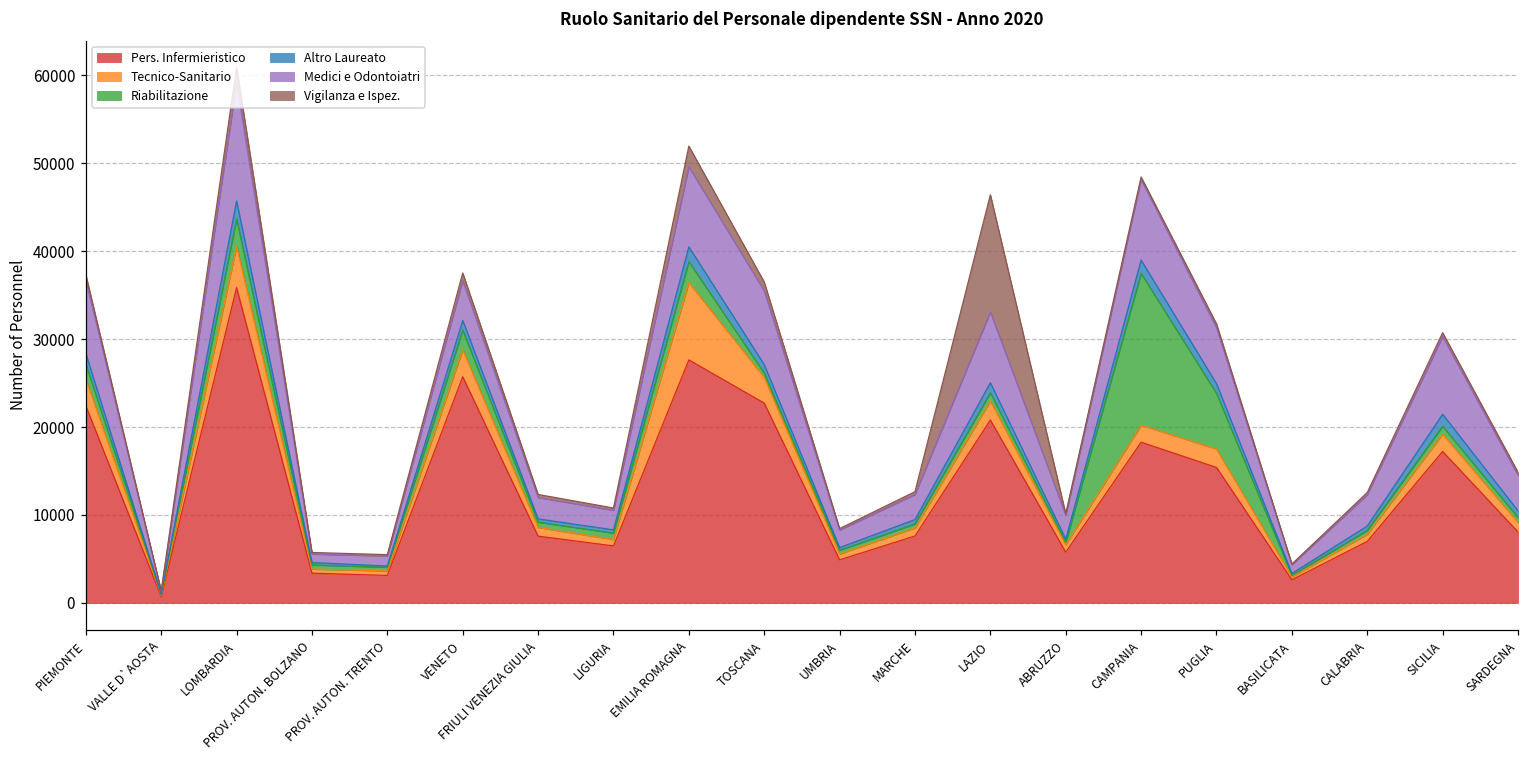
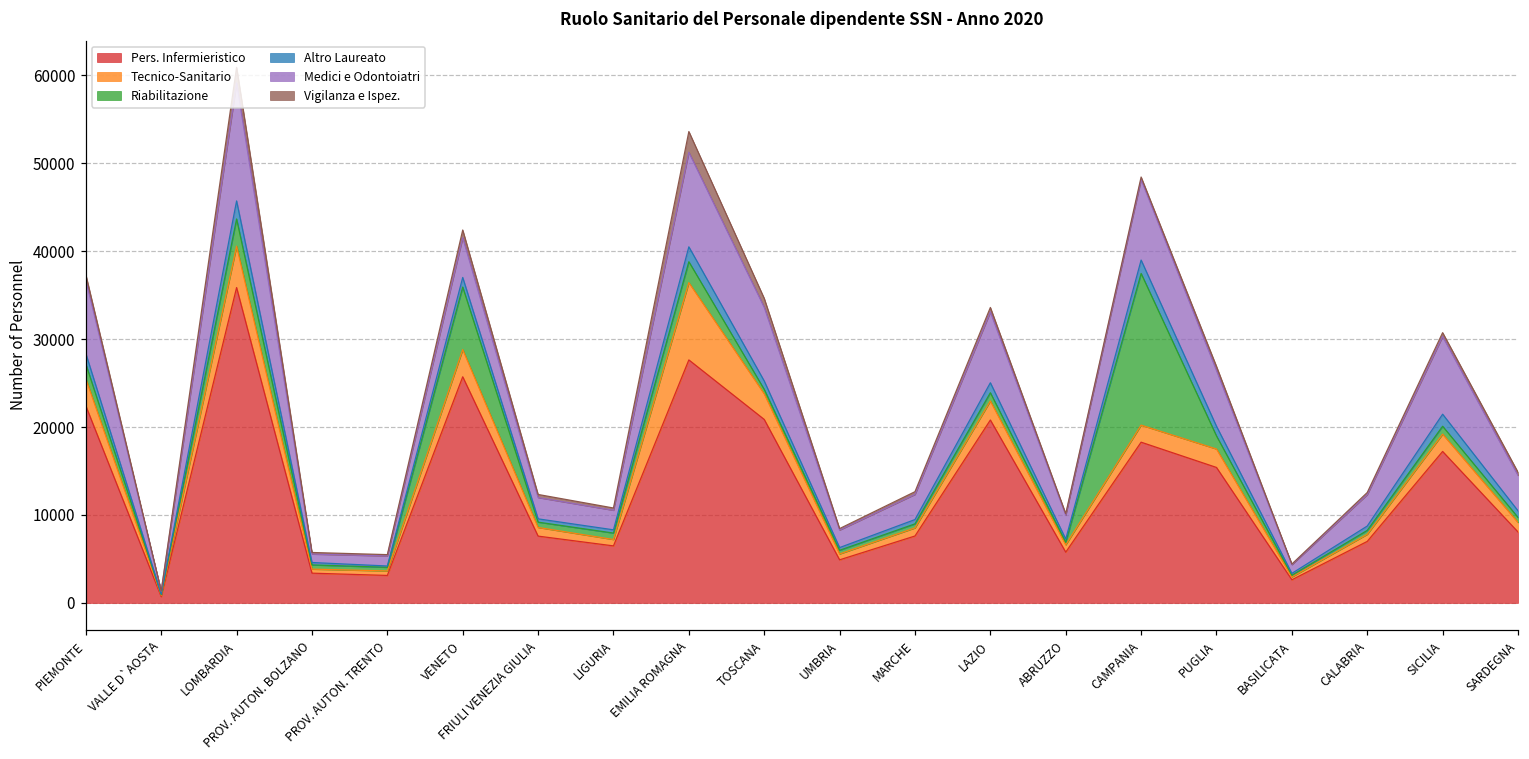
  {
    "Pers. Infermieristico": {
      "PIEMONTE": 22000,
      "LOMBARDIA": 36000,
      "PROV. AUTON. BOLZANO": 3000,
      "PROV. AUTON. TRENTO": 3000,
      "VENETO": 26000,
      "FRIULI VENEZIA GIULIA": 8000,
      "LIGURIA": 6000,
      "EMILIA ROMAGNA": 28000,
-     "TOSCANA": 23000,
+     "TOSCANA": 21000,
      "UMBRIA": 5000,
      "MARCHE": 8000,
      "LAZIO": 21000,
      "ABRUZZO": 6000,
      "CAMPANIA": 18000,
      "PUGLIA": 15000,
      "BASILICATA": 3000,
      "CALABRIA": 7000,
      "SICILIA": 17000,
      "SARDEGNA": 8000
    },
    "Tecnico-Sanitario": {
      "PIEMONTE": 3000,
      "LOMBARDIA": 5000,
      "PROV. AUTON. BOLZANO": 0,
      "PROV. AUTON. TRENTO": 1000,
      "VENETO": 3000,
      "FRIULI VENEZIA GIULIA": 1000,
      "LIGURIA": 1000,
      "EMILIA ROMAGNA": 9000,
      "TOSCANA": 3000,
      "UMBRIA": 1000,
      "MARCHE": 1000,
      "LAZIO": 2000,
      "CAMPANIA": 2000,
      "PUGLIA": 2000,
      "CALABRIA": 1000,
      "SICILIA": 2000,
      "SARDEGNA": 1000
    },
    "Riabilitazione": {
      "PIEMONTE": 2000,
      "LOMBARDIA": 3000,
-     "VENETO": 2000,
+     "VENETO": 7000,
      "FRIULI VENEZIA GIULIA": 1000,
      "LIGURIA": 1000,
      "EMILIA ROMAGNA": 2000,
      "TOSCANA": 1000,
      "MARCHE": 0,
      "LAZIO": 1000,
      "CAMPANIA": 17000,
-     "PUGLIA": 6000,
+     "PUGLIA": 1000,
      "CALABRIA": 0,
      "SICILIA": 1000,
      "SARDEGNA": 1000
    },
    "Altro Laureato": {
      "PIEMONTE": 1000,
      "LOMBARDIA": 2000,
      "VENETO": 1000,
      "FRIULI VENEZIA GIULIA": 0,
      "LIGURIA": 0,
      "EMILIA ROMAGNA": 2000,
      "TOSCANA": 1000,
      "MARCHE": 0,
      "LAZIO": 1000,
      "ABRUZZO": 0,
      "CAMPANIA": 2000,
      "PUGLIA": 1000,
      "CALABRIA": 0,
      "SICILIA": 1000,
      "SARDEGNA": 1000
    },
    "Medici e Odontoiatri": {
      "PIEMONTE": 8000,
      "VENETO": 5000,
      "FRIULI VENEZIA GIULIA": 2000,
-     "EMILIA ROMAGNA": 9000,
+     "EMILIA ROMAGNA": 11000,
      "TOSCANA": 8000,
      "LAZIO": 8000,
      "PUGLIA": 6000,
      "SICILIA": 9000,
      "SARDEGNA": 4000
    },
    "Vigilanza e Ispez.": {
      "PIEMONTE": 1000,
      "VENETO": 1000,
      "FRIULI VENEZIA GIULIA": 0,
      "EMILIA ROMAGNA": 2000,
      "TOSCANA": 1000,
-     "LAZIO": 13000,
+     "LAZIO": 1000,
      "PUGLIA": 0,
      "SICILIA": 0,
      "SARDEGNA": 0
    }
  }
